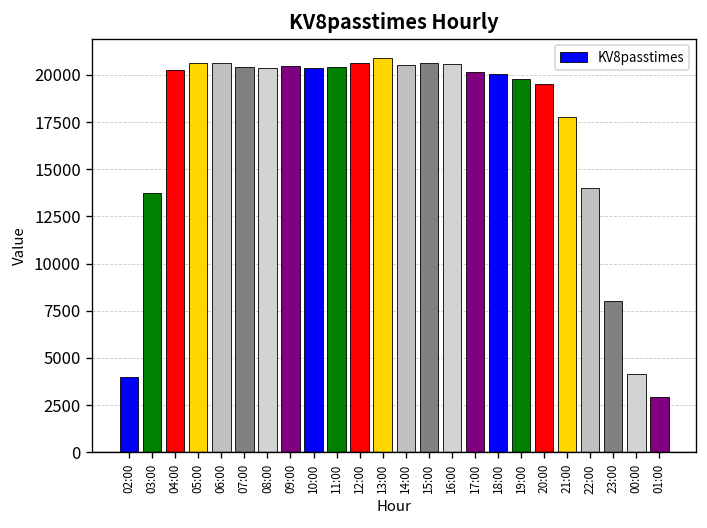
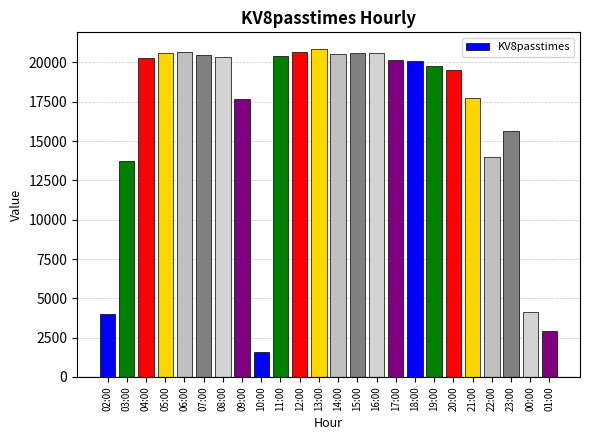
  {
    "02:00": 4000,
    "03:00": 13700,
    "04:00": 20300,
    "05:00": 20600,
    "06:00": 20600,
    "07:00": 20400,
    "08:00": 20400,
-   "09:00": 20500,
-   "10:00": 20400,
+   "09:00": 17700,
+   "10:00": 1600,
    "11:00": 20400,
    "12:00": 20700,
    "13:00": 20900,
    "14:00": 20500,
    "15:00": 20600,
    "16:00": 20600,
    "17:00": 20200,
    "18:00": 20100,
    "19:00": 19800,
    "20:00": 19500,
    "21:00": 17800,
    "22:00": 14000,
-   "23:00": 8000,
+   "23:00": 15700,
    "00:00": 4200,
    "01:00": 2900
  }
